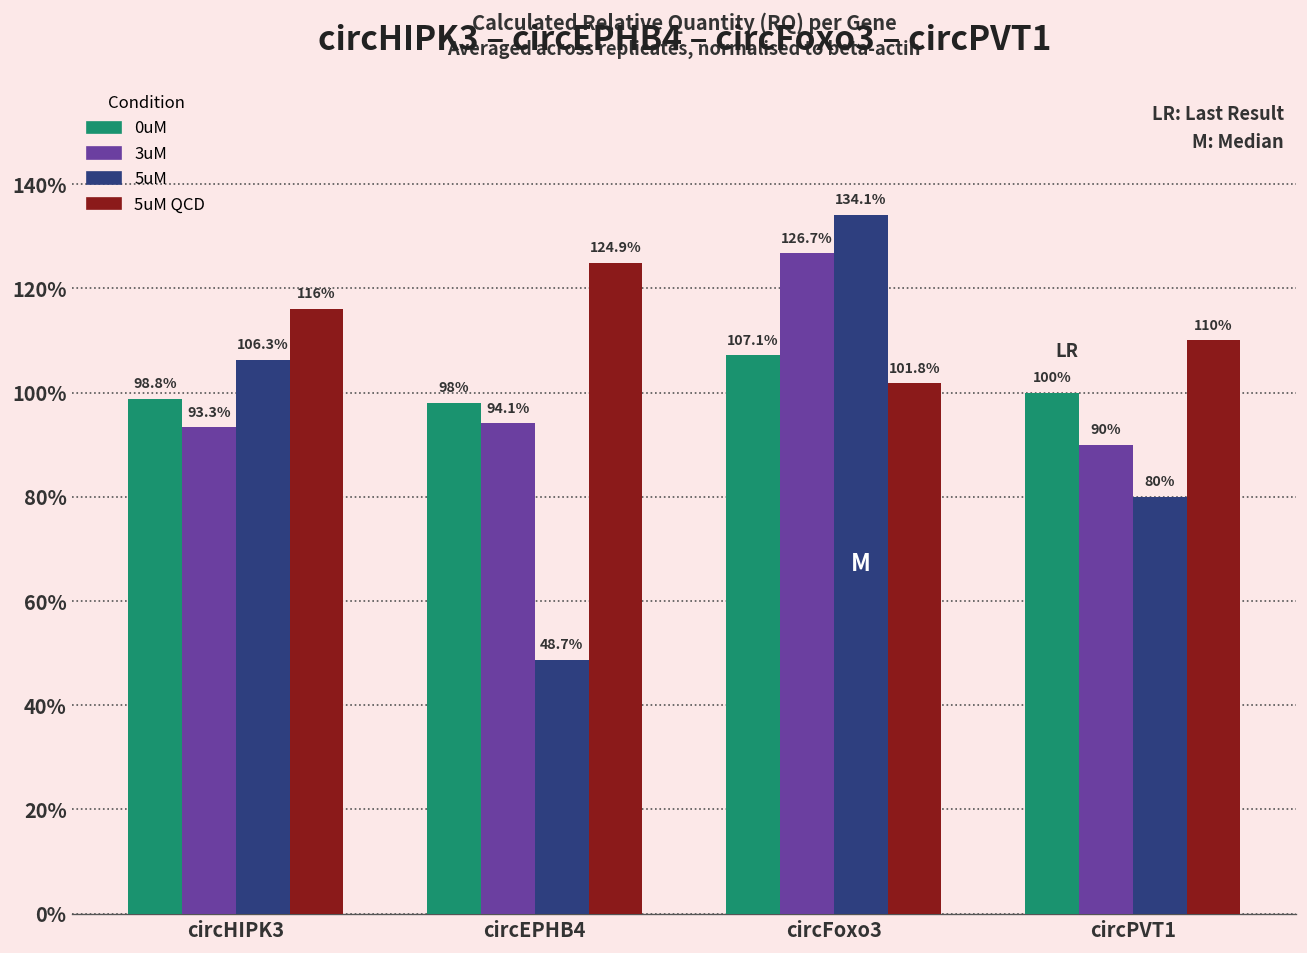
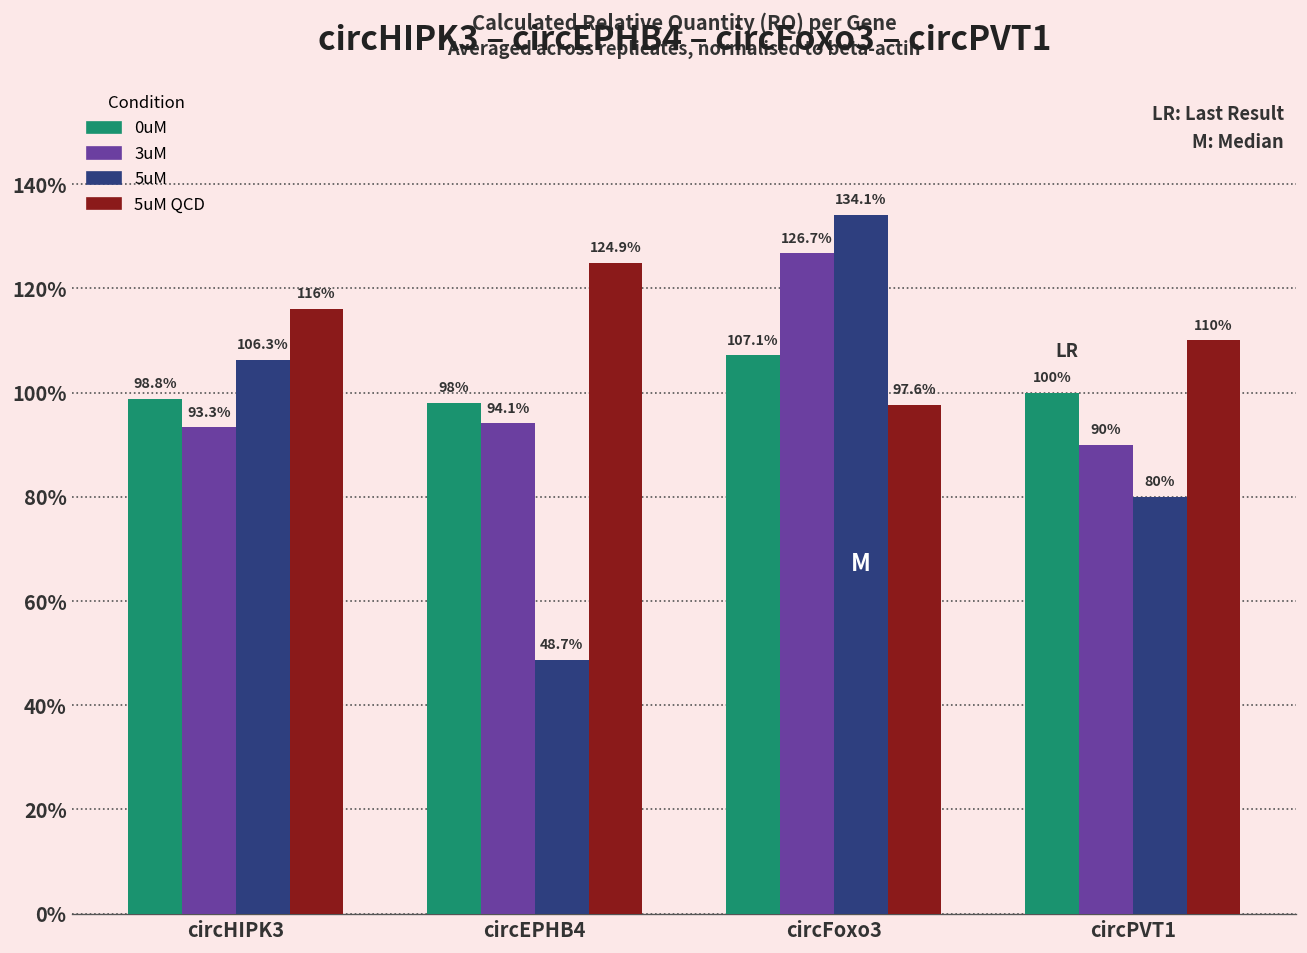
  {
    "0uM": {
      "circHIPK3": "98.8%",
      "circEPHB4": "98%",
      "circFoxo3": "107.1%",
      "circPVT1": "100%"
    },
    "3uM": {
      "circHIPK3": "93.3%",
      "circEPHB4": "94.1%",
      "circFoxo3": "126.7%",
      "circPVT1": "90%"
    },
    "5uM": {
      "circHIPK3": "106.3%",
      "circEPHB4": "48.7%",
      "circFoxo3": "134.1%",
      "circPVT1": "80%"
    },
    "5uM QCD": {
      "circHIPK3": "116%",
      "circEPHB4": "124.9%",
-     "circFoxo3": "101.8%",
+     "circFoxo3": "97.6%",
      "circPVT1": "110%"
    }
  }
